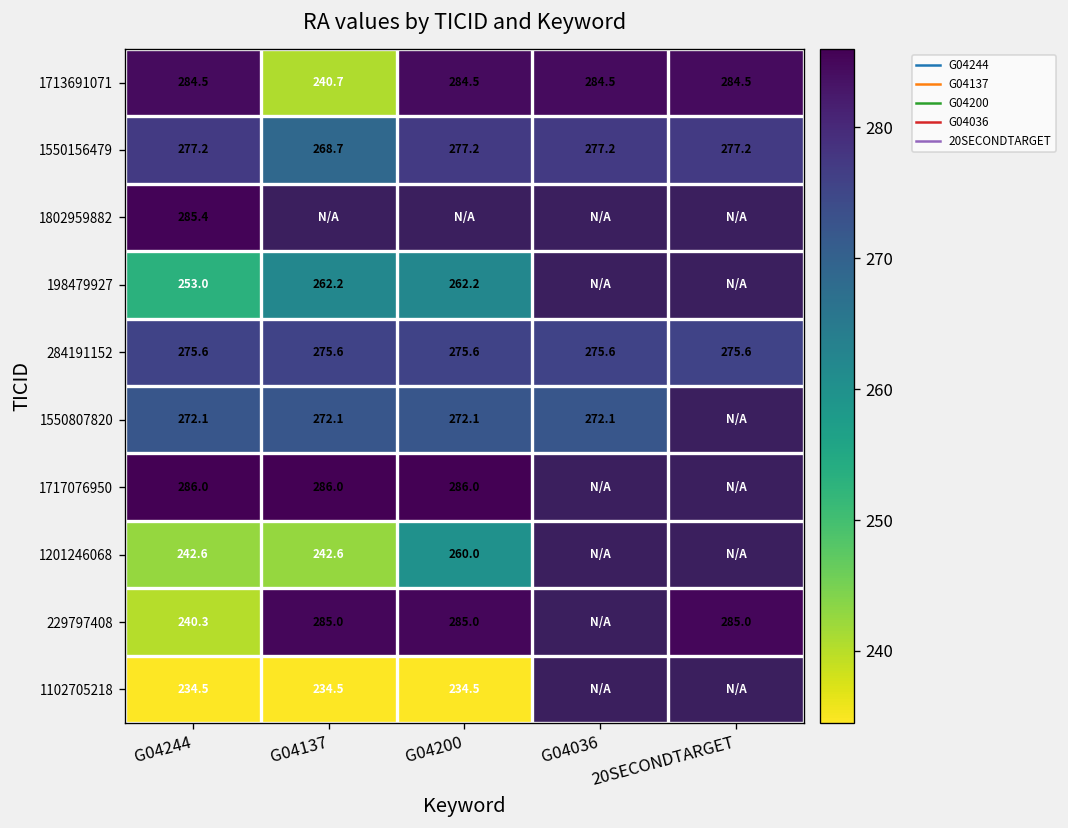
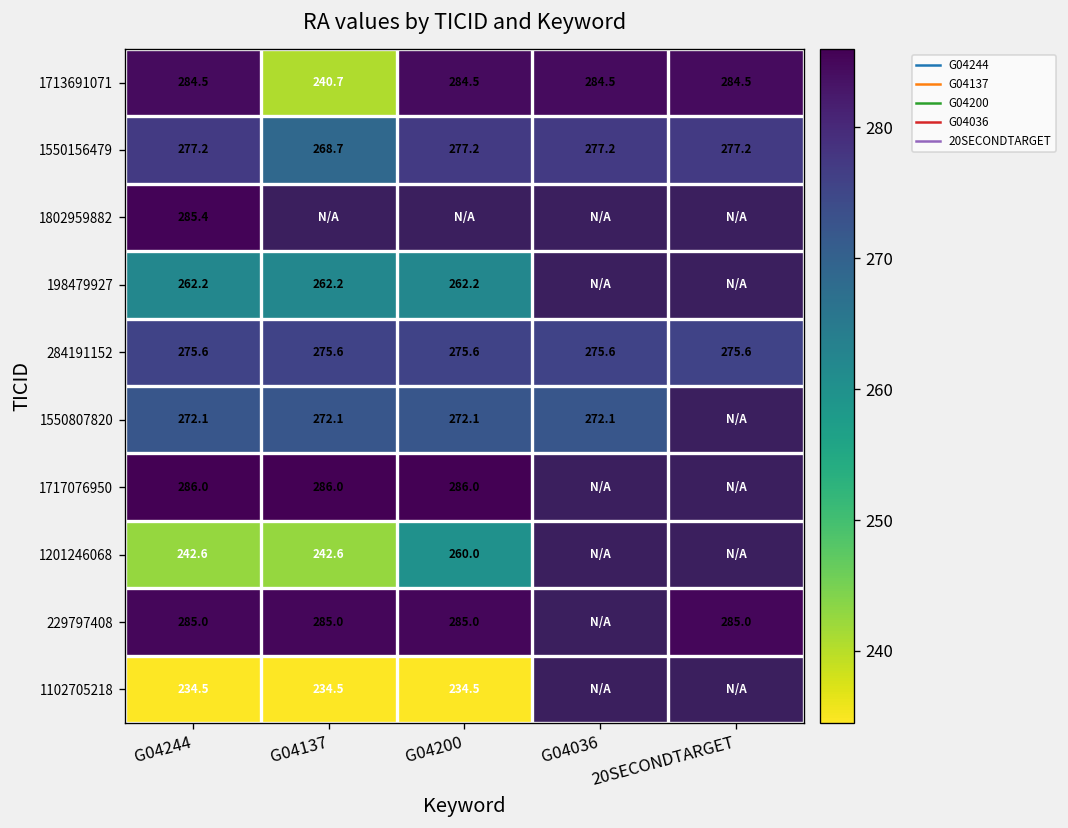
  {
    "1713691071": {
      "G04244": 284.5,
      "G04137": 240.7,
      "G04200": 284.5,
      "G04036": 284.5,
      "20SECONDTARGET": 284.5
    },
    "1550156479": {
      "G04244": 277.2,
      "G04137": 268.7,
      "G04200": 277.2,
      "G04036": 277.2,
      "20SECONDTARGET": 277.2
    },
    "1802959882": {
      "G04244": 285.4
    },
    "198479927": {
-     "G04244": 253.0,
+     "G04244": 262.2,
      "G04137": 262.2,
      "G04200": 262.2
    },
    "284191152": {
      "G04244": 275.6,
      "G04137": 275.6,
      "G04200": 275.6,
      "G04036": 275.6,
      "20SECONDTARGET": 275.6
    },
    "1550807820": {
      "G04244": 272.1,
      "G04137": 272.1,
      "G04200": 272.1,
      "G04036": 272.1
    },
    "1717076950": {
      "G04244": 286.0,
      "G04137": 286.0,
      "G04200": 286.0
    },
    "1201246068": {
      "G04244": 242.6,
      "G04137": 242.6,
      "G04200": 260.0
    },
    "229797408": {
-     "G04244": 240.3,
+     "G04244": 285.0,
      "G04137": 285.0,
      "G04200": 285.0,
      "20SECONDTARGET": 285.0
    },
    "1102705218": {
      "G04244": 234.5,
      "G04137": 234.5,
      "G04200": 234.5
    }
  }
